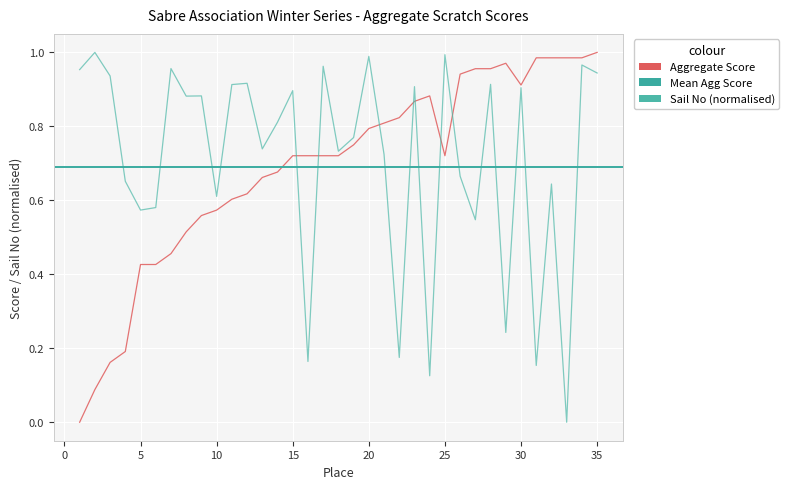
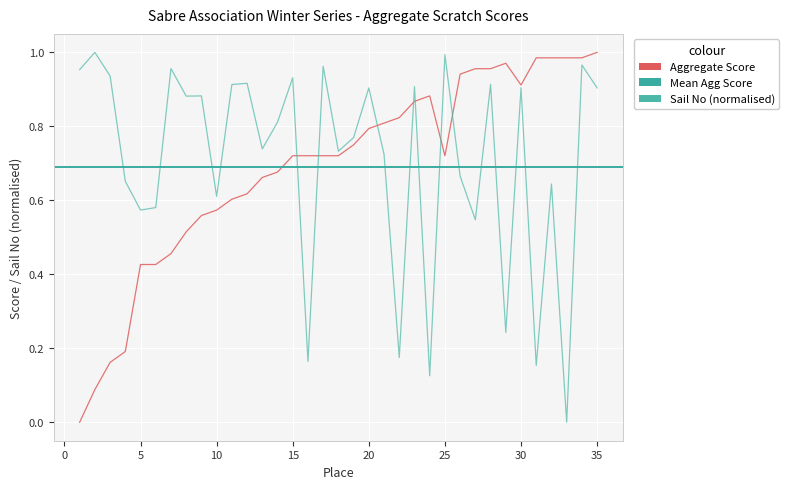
  {
    "Aggregate Score": {
      "5": 0.43,
      "10": 0.57,
      "15": 0.72,
      "20": 0.79,
      "25": 0.72,
      "30": 0.91,
      "35": 1.00
    },
    "Sail No (normalised)": {
      "5": 0.57,
      "10": 0.61,
-     "15": 0.90,
-     "20": 0.99,
+     "15": 0.93,
+     "20": 0.90,
      "25": 0.99,
      "30": 0.90,
-     "35": 0.94
+     "35": 0.90
    }
  }
